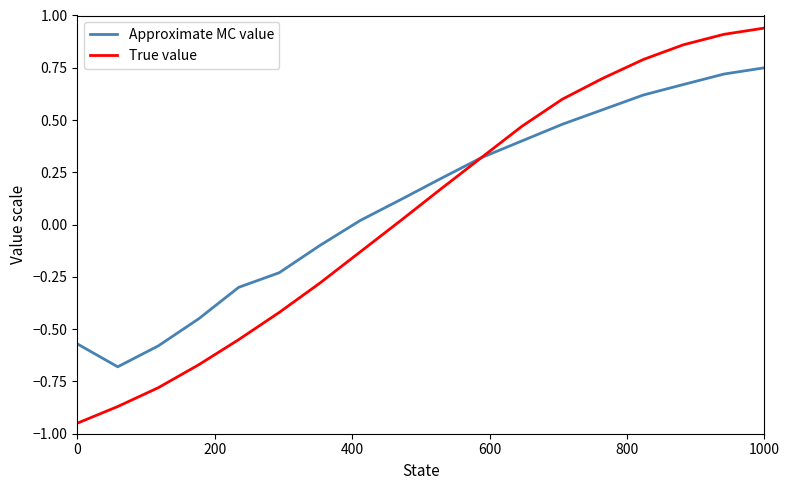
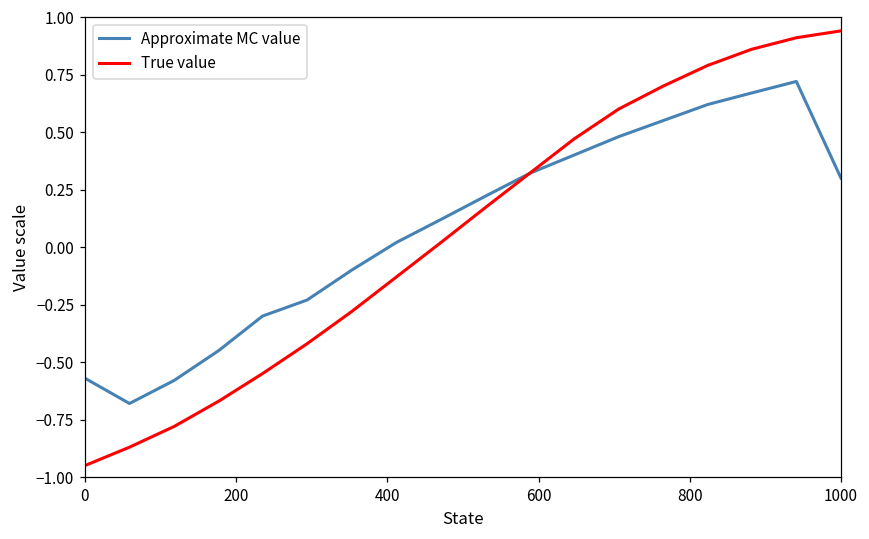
  {
    "Approximate MC value": {
      "0": -0.57,
-     "1000": 0.75
+     "1000": 0.30
    },
    "True value": {
      "0": -0.95,
      "1000": 0.94
    }
  }
